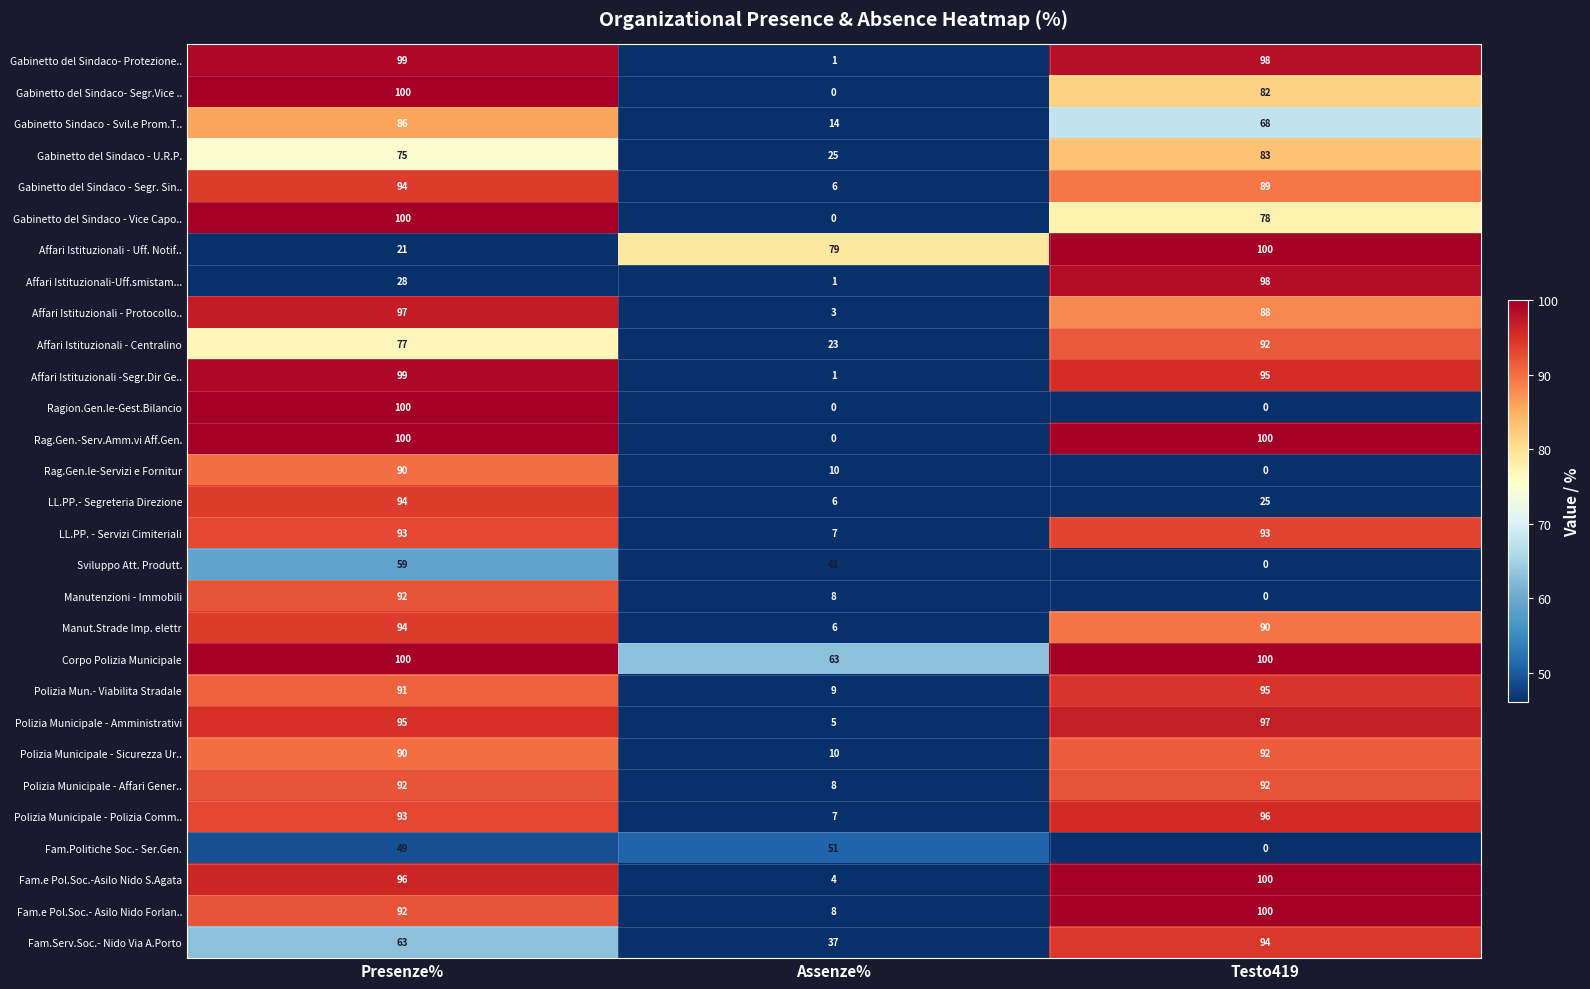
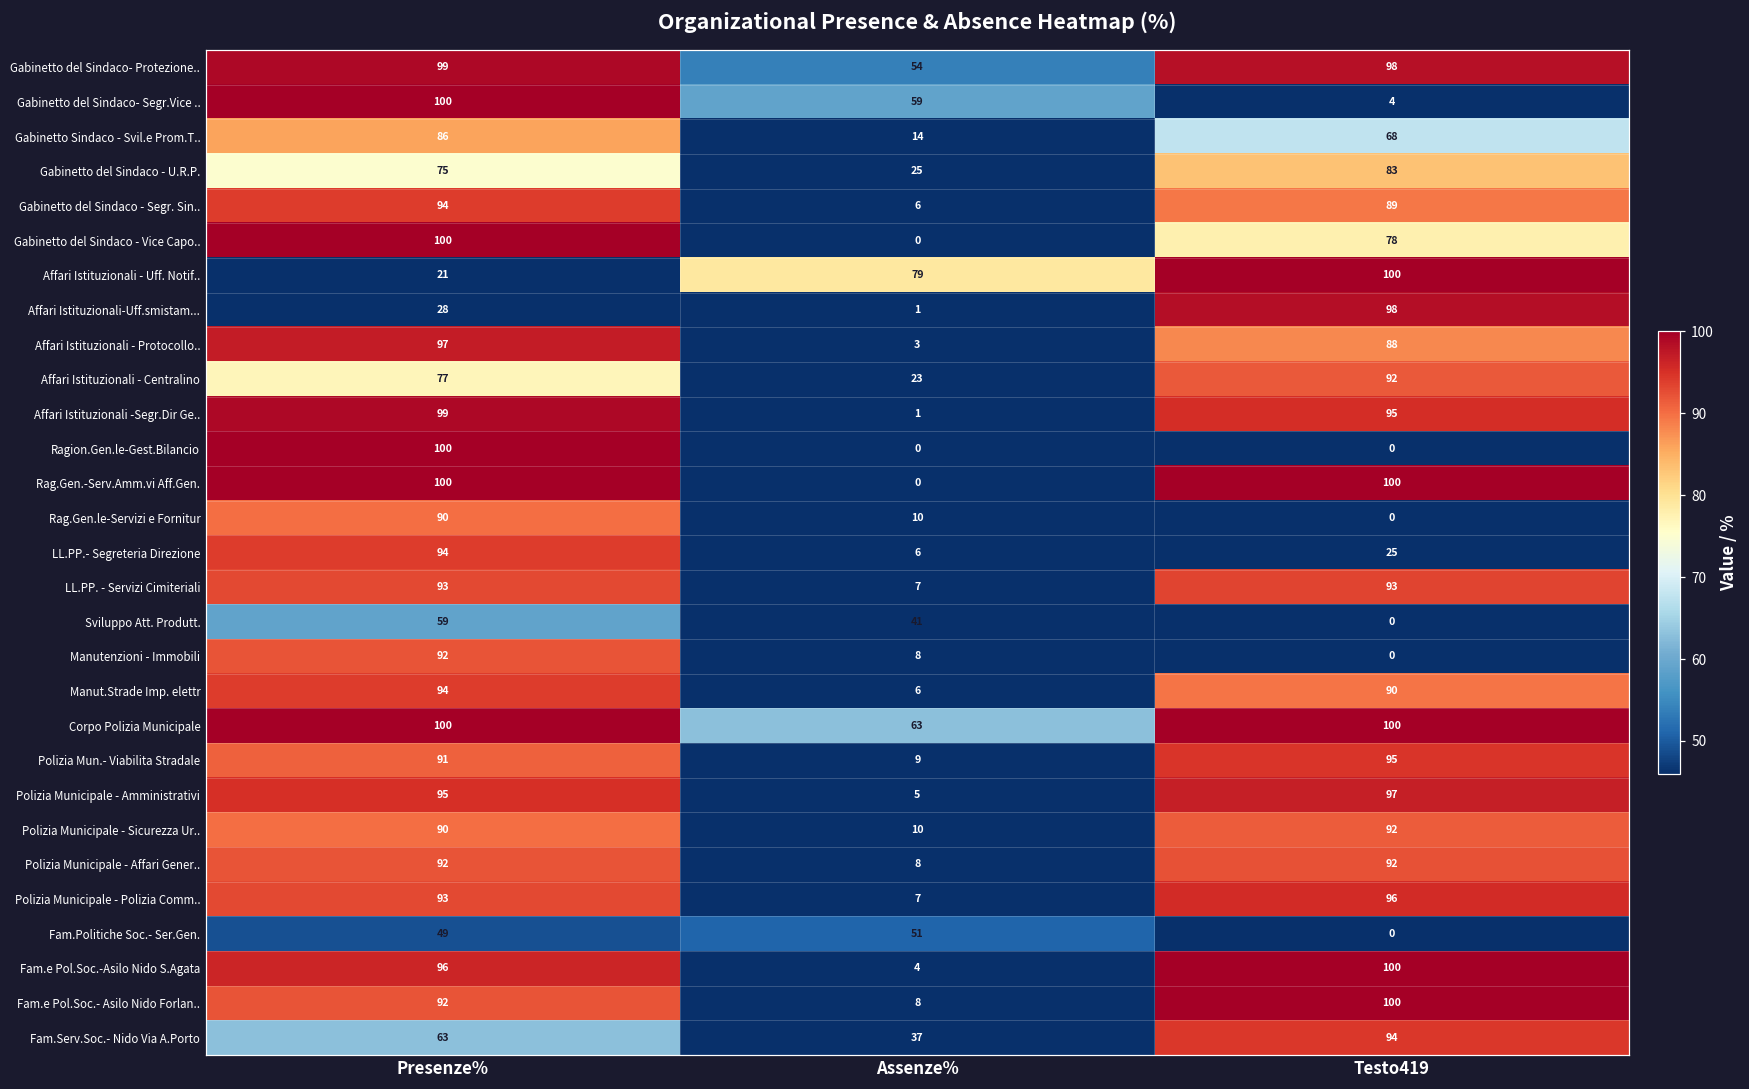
  {
    "Gabinetto del Sindaco- Protezione..": {
      "Presenze%": 99,
-     "Assenze%": 1,
+     "Assenze%": 54,
      "Testo419": 98
    },
    "Gabinetto del Sindaco- Segr.Vice ..": {
      "Presenze%": 100,
-     "Assenze%": 0,
-     "Testo419": 82
+     "Assenze%": 59,
+     "Testo419": 4
    },
    "Gabinetto Sindaco - Svil.e Prom.T..": {
      "Presenze%": 86,
      "Assenze%": 14,
      "Testo419": 68
    },
    "Gabinetto del Sindaco - U.R.P.": {
      "Presenze%": 75,
      "Assenze%": 25,
      "Testo419": 83
    },
    "Gabinetto del Sindaco - Segr. Sin..": {
      "Presenze%": 94,
      "Assenze%": 6,
      "Testo419": 89
    },
    "Gabinetto del Sindaco - Vice Capo..": {
      "Presenze%": 100,
      "Assenze%": 0,
      "Testo419": 78
    },
    "Affari Istituzionali - Uff. Notif..": {
      "Presenze%": 21,
      "Assenze%": 79,
      "Testo419": 100
    },
    "Affari Istituzionali-Uff.smistam...": {
      "Presenze%": 28,
      "Assenze%": 1,
      "Testo419": 98
    },
    "Affari Istituzionali - Protocollo..": {
      "Presenze%": 97,
      "Assenze%": 3,
      "Testo419": 88
    },
    "Affari Istituzionali - Centralino": {
      "Presenze%": 77,
      "Assenze%": 23,
      "Testo419": 92
    },
    "Affari Istituzionali -Segr.Dir Ge..": {
      "Presenze%": 99,
      "Assenze%": 1,
      "Testo419": 95
    },
    "Ragion.Gen.le-Gest.Bilancio": {
      "Presenze%": 100,
      "Assenze%": 0,
      "Testo419": 0
    },
    "Rag.Gen.-Serv.Amm.vi Aff.Gen.": {
      "Presenze%": 100,
      "Assenze%": 0,
      "Testo419": 100
    },
    "Rag.Gen.le-Servizi e Fornitur": {
      "Presenze%": 90,
      "Assenze%": 10,
      "Testo419": 0
    },
    "LL.PP.- Segreteria Direzione": {
      "Presenze%": 94,
      "Assenze%": 6,
      "Testo419": 25
    },
    "LL.PP. - Servizi Cimiteriali": {
      "Presenze%": 93,
      "Assenze%": 7,
      "Testo419": 93
    },
    "Sviluppo Att. Produtt.": {
      "Presenze%": 59,
      "Assenze%": 41,
      "Testo419": 0
    },
    "Manutenzioni - Immobili": {
      "Presenze%": 92,
      "Assenze%": 8,
      "Testo419": 0
    },
    "Manut.Strade Imp. elettr": {
      "Presenze%": 94,
      "Assenze%": 6,
      "Testo419": 90
    },
    "Corpo Polizia Municipale": {
      "Presenze%": 100,
      "Assenze%": 63,
      "Testo419": 100
    },
    "Polizia Mun.- Viabilita Stradale": {
      "Presenze%": 91,
      "Assenze%": 9,
      "Testo419": 95
    },
    "Polizia Municipale - Amministrativi": {
      "Presenze%": 95,
      "Assenze%": 5,
      "Testo419": 97
    },
    "Polizia Municipale - Sicurezza Ur..": {
      "Presenze%": 90,
      "Assenze%": 10,
      "Testo419": 92
    },
    "Polizia Municipale - Affari Gener..": {
      "Presenze%": 92,
      "Assenze%": 8,
      "Testo419": 92
    },
    "Polizia Municipale - Polizia Comm..": {
      "Presenze%": 93,
      "Assenze%": 7,
      "Testo419": 96
    },
    "Fam.Politiche Soc.- Ser.Gen.": {
      "Presenze%": 49,
      "Assenze%": 51,
      "Testo419": 0
    },
    "Fam.e Pol.Soc.-Asilo Nido S.Agata": {
      "Presenze%": 96,
      "Assenze%": 4,
      "Testo419": 100
    },
    "Fam.e Pol.Soc.- Asilo Nido Forlan..": {
      "Presenze%": 92,
      "Assenze%": 8,
      "Testo419": 100
    },
    "Fam.Serv.Soc.- Nido Via A.Porto": {
      "Presenze%": 63,
      "Assenze%": 37,
      "Testo419": 94
    }
  }
